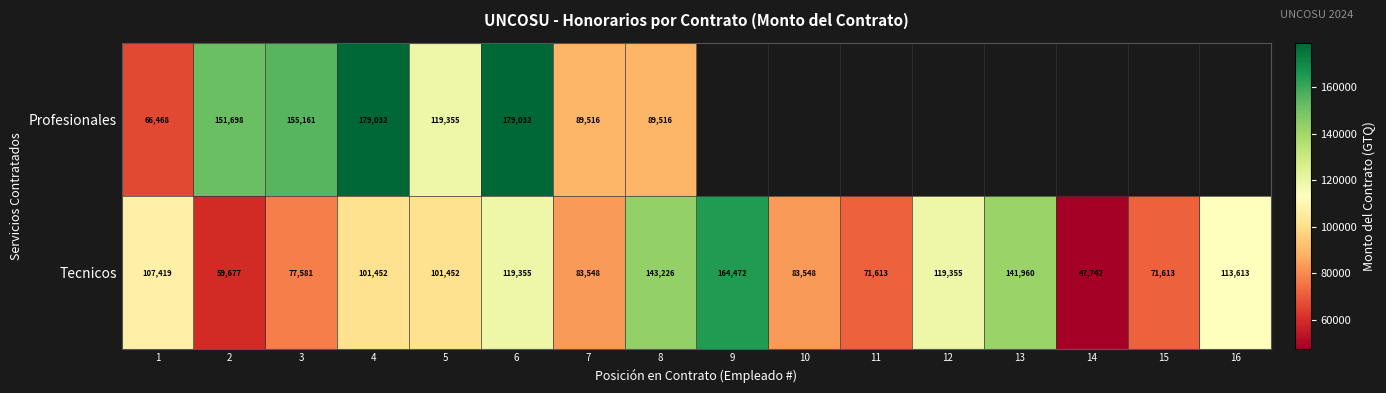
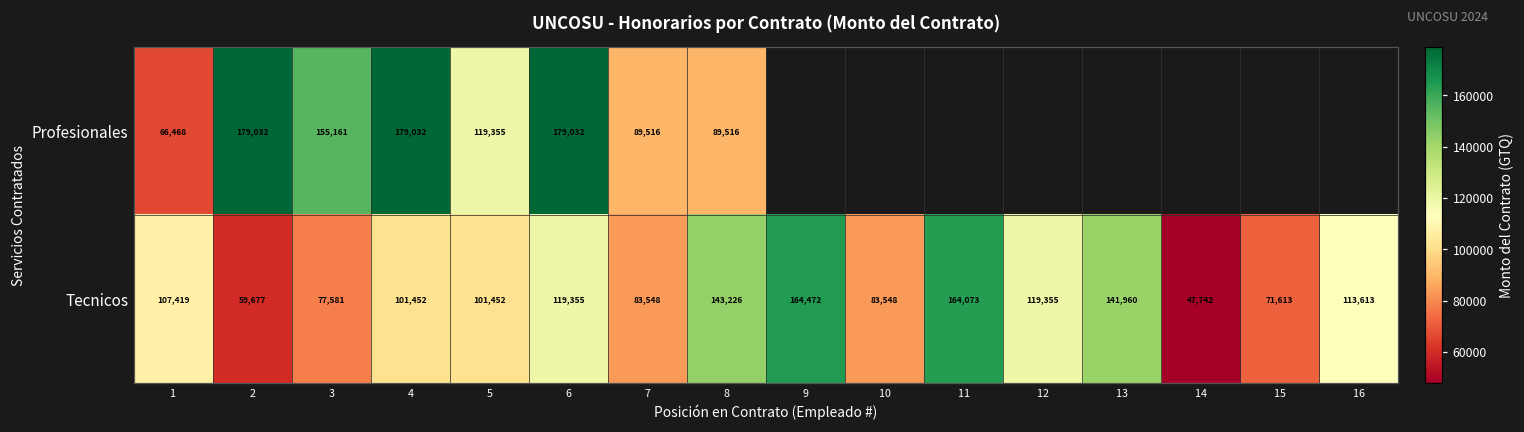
  {
    "Profesionales": {
      "1": "66,468",
-     "2": "151,698",
+     "2": "179,032",
      "3": "155,161",
      "4": "179,032",
      "5": "119,355",
      "6": "179,032",
      "7": "89,516",
      "8": "89,516"
    },
    "Tecnicos": {
      "1": "107,419",
      "2": "59,677",
      "3": "77,581",
      "4": "101,452",
      "5": "101,452",
      "6": "119,355",
      "7": "83,548",
      "8": "143,226",
      "9": "164,472",
      "10": "83,548",
-     "11": "71,613",
+     "11": "164,073",
      "12": "119,355",
      "13": "141,960",
      "14": "47,742",
      "15": "71,613",
      "16": "113,613"
    }
  }
